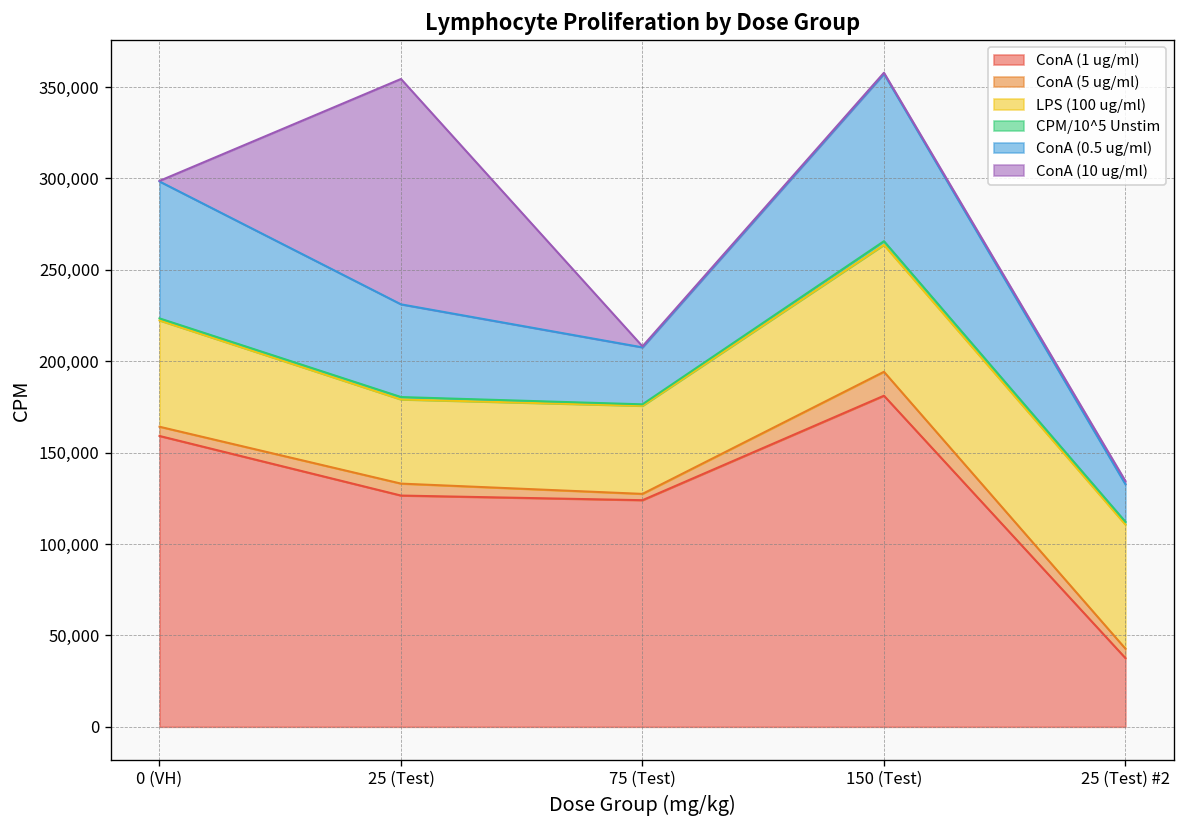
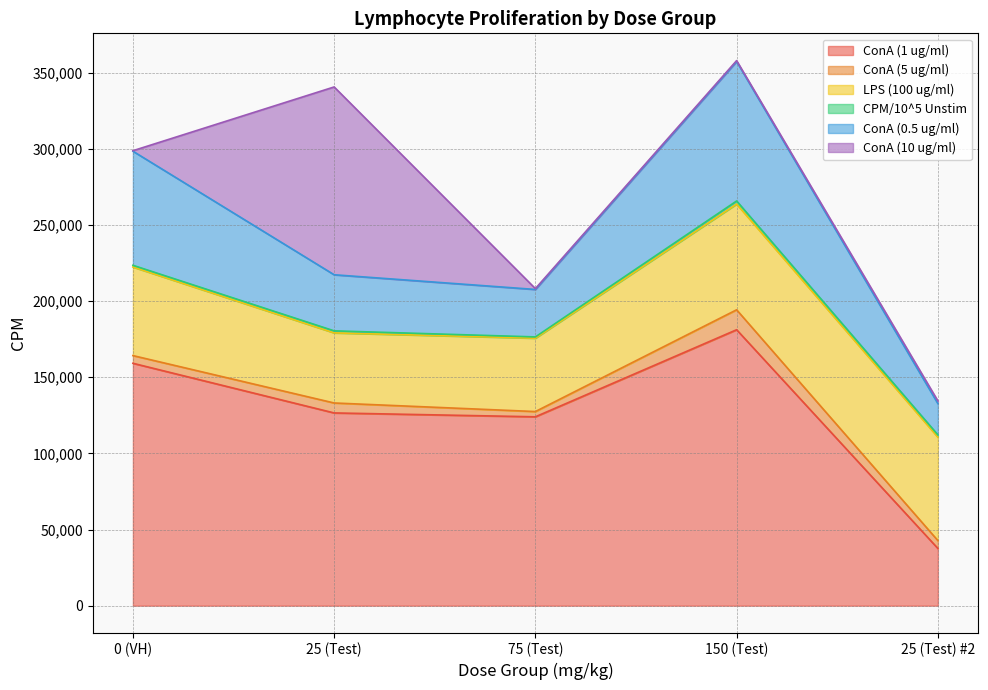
  {
    "LPS (100 ug/ml)": {
      "150 (Test)": "69,000"
    },
    "CPM/10^5 Unstim": {
      "150 (Test)": "2,000"
    },
    "ConA (0.5 ug/ml)": {
-     "25 (Test)": "51,000",
+     "25 (Test)": "37,000",
      "25 (Test) #2": "21,000"
    },
    "ConA (10 ug/ml)": {
      "25 (Test)": "123,000",
      "25 (Test) #2": "2,000"
    }
  }
